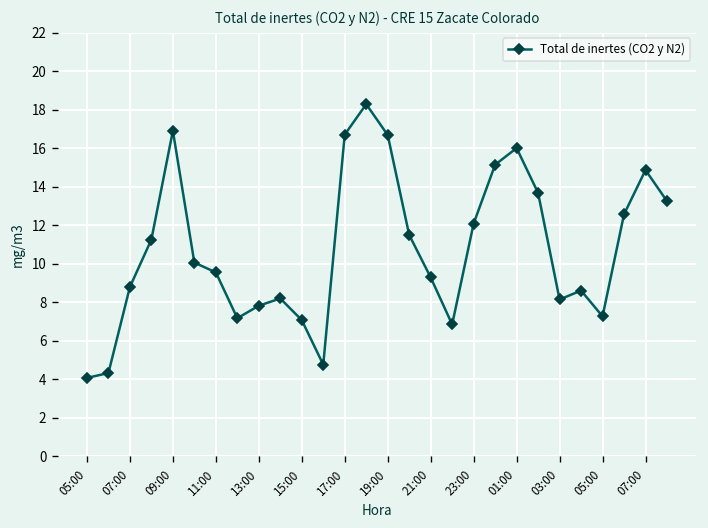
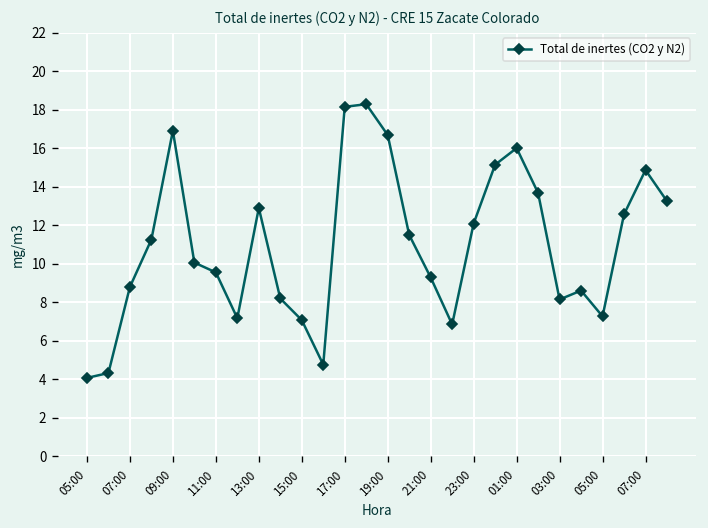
  {
    "09:00": 16.9,
    "11:00": 9.5,
-   "13:00": 7.8,
+   "13:00": 12.9,
    "15:00": 7.1,
-   "17:00": 16.7,
+   "17:00": 18.1,
    "19:00": 16.7,
    "21:00": 9.3,
    "23:00": 12.1,
    "01:00": 16.0,
    "03:00": 8.1
  }
